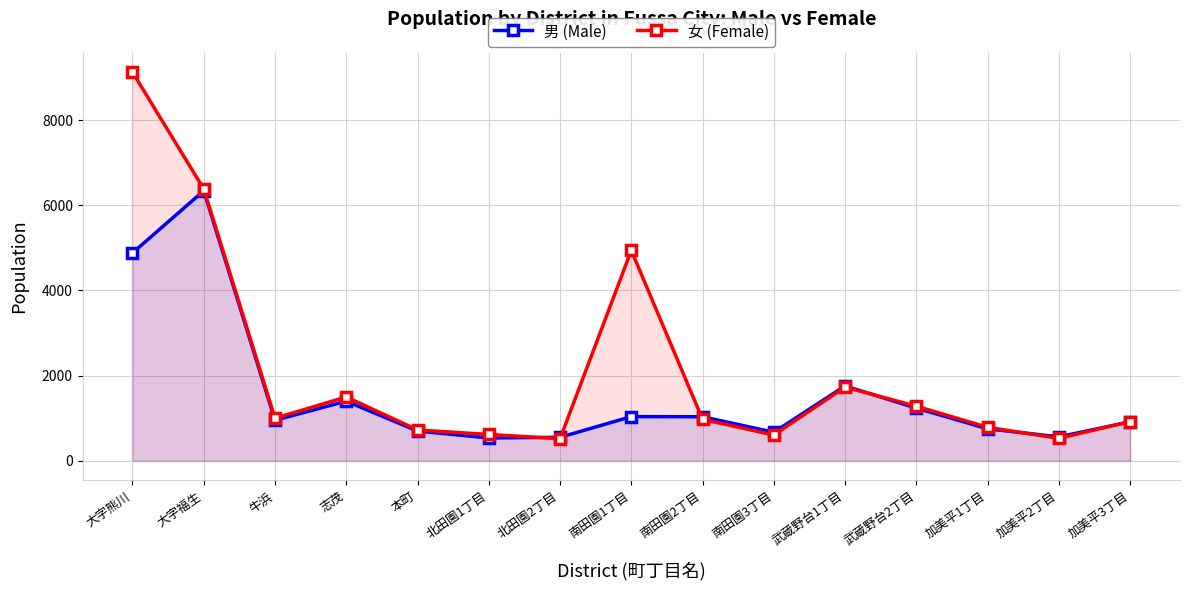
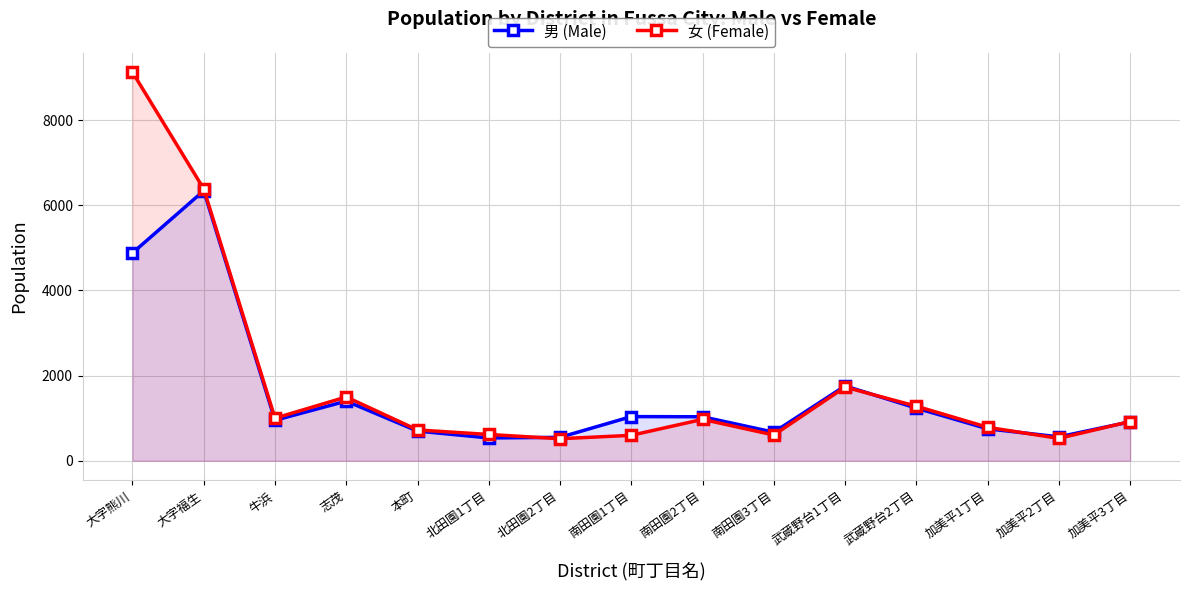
  {
    "男 (Male)": {
      "大字熊川": 4900,
      "志茂": 1400,
      "北田園1丁目": 500,
      "南田園1丁目": 1000,
      "南田園2丁目": 1000,
      "南田園3丁目": 700
    },
    "女 (Female)": {
      "大字熊川": 9100,
      "志茂": 1500,
      "北田園1丁目": 600,
-     "南田園1丁目": 4900,
+     "南田園1丁目": 600,
      "南田園2丁目": 1000,
      "南田園3丁目": 600
    }
  }
